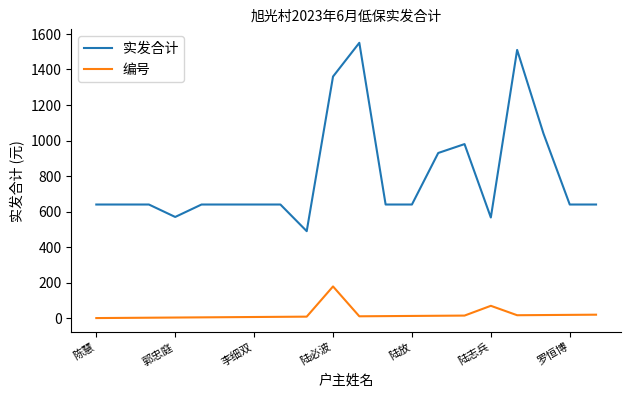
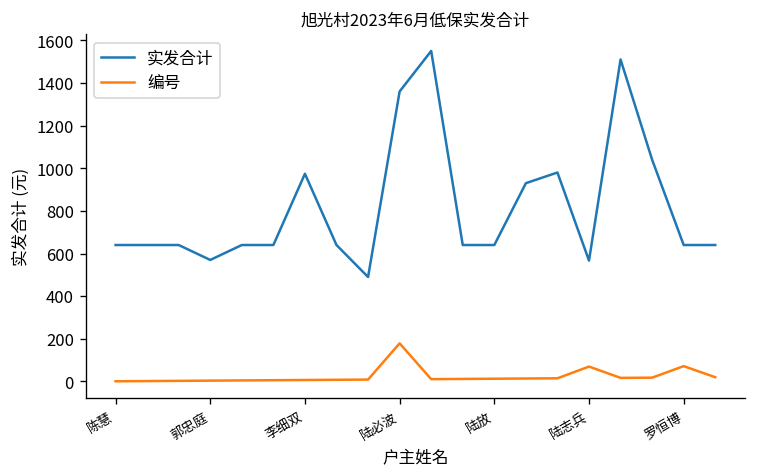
  {
    "实发合计": {
      "陈慧": 640,
      "郭忠庭": 570,
-     "李细双": 640,
+     "李细双": 970,
      "陆必波": 1360,
      "陆放": 640,
      "陆志兵": 570,
      "罗恒博": 640
    },
    "编号": {
      "陈慧": 0,
      "郭忠庭": 0,
      "李细双": 10,
      "陆必波": 180,
      "陆放": 10,
      "陆志兵": 70,
-     "罗恒博": 20
+     "罗恒博": 70
    }
  }
